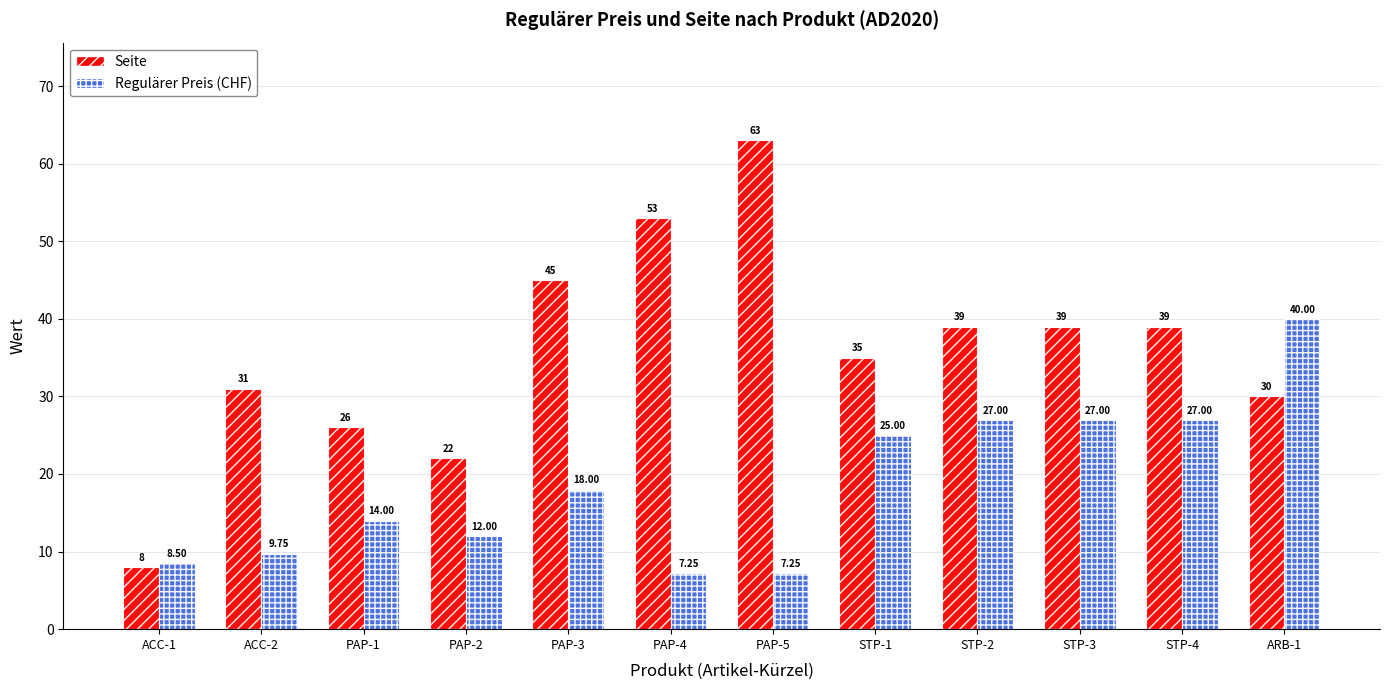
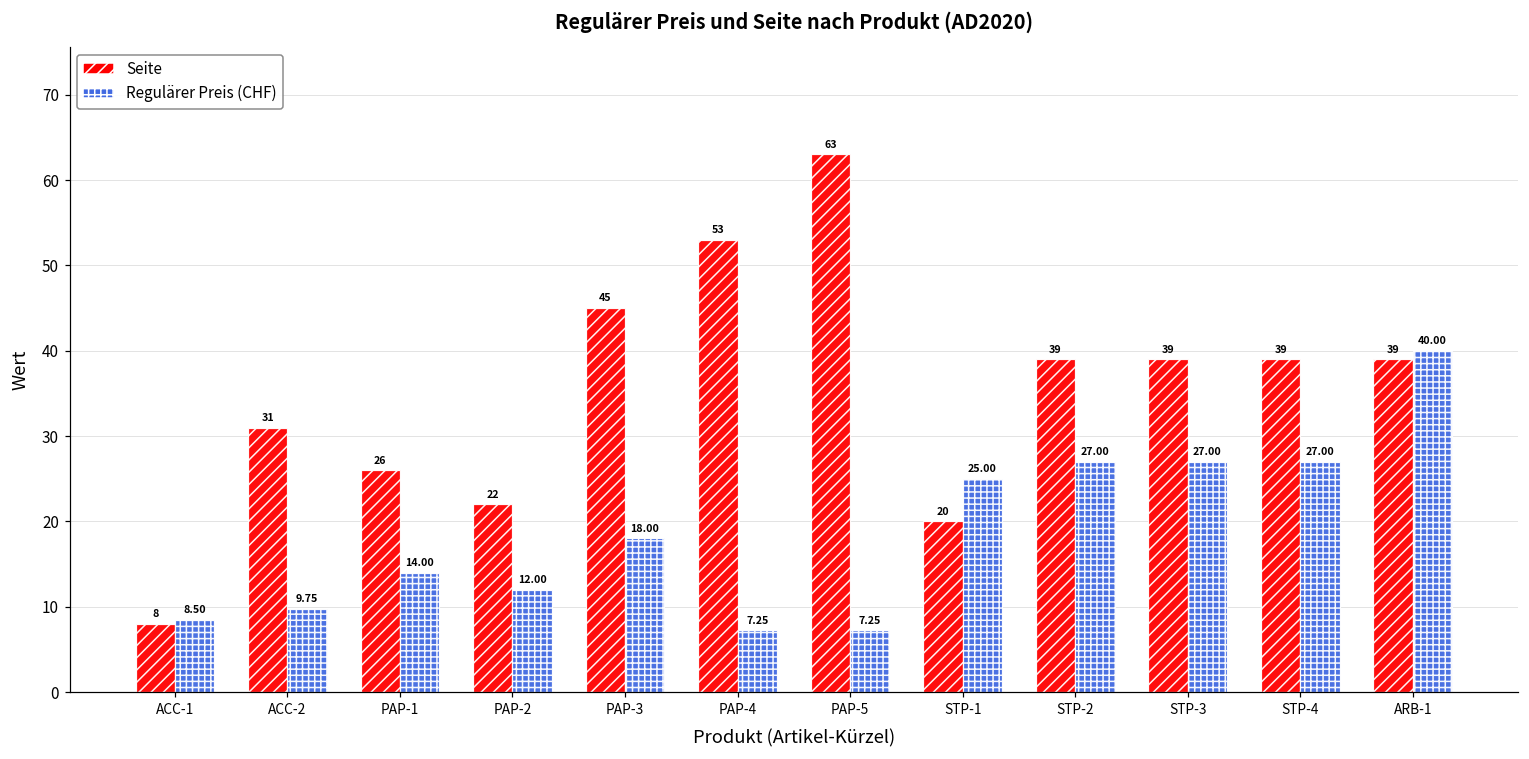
  {
    "Seite": {
      "ACC-1": 8,
      "ACC-2": 31,
      "PAP-1": 26,
      "PAP-2": 22,
      "PAP-3": 45,
      "PAP-4": 53,
      "PAP-5": 63,
-     "STP-1": 35,
+     "STP-1": 20,
      "STP-2": 39,
      "STP-3": 39,
      "STP-4": 39,
-     "ARB-1": 30
+     "ARB-1": 39
    }
  }
